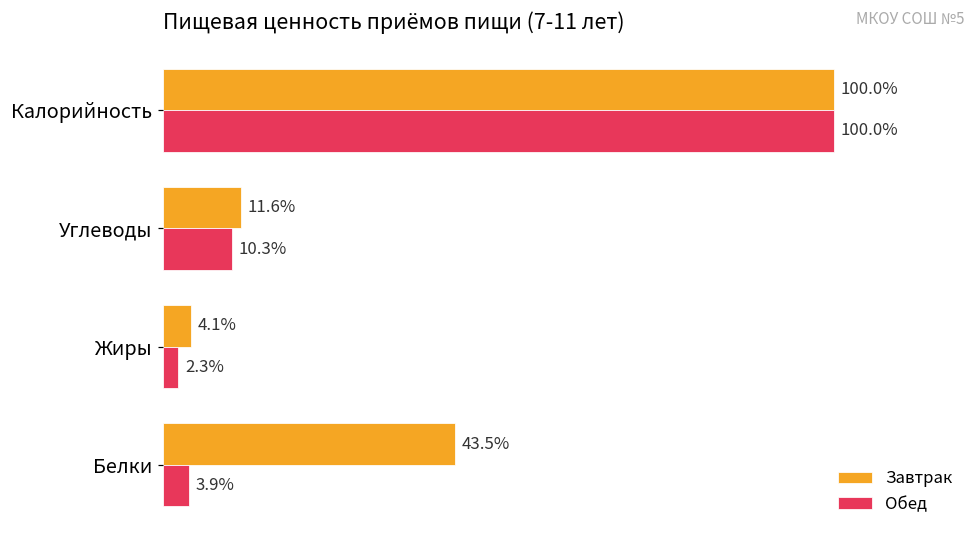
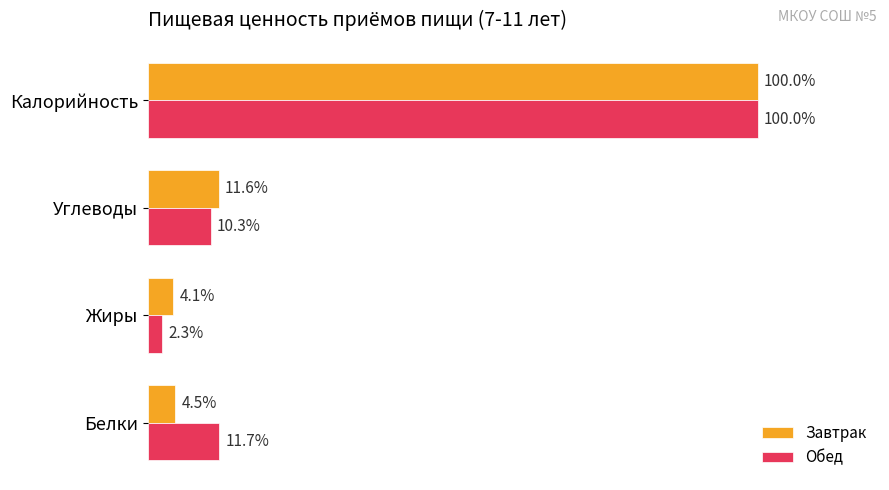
  {
    "Завтрак": {
      "Калорийность": "100.0%",
      "Углеводы": "11.6%",
      "Жиры": "4.1%",
-     "Белки": "43.5%"
+     "Белки": "4.5%"
    },
    "Обед": {
      "Калорийность": "100.0%",
      "Углеводы": "10.3%",
      "Жиры": "2.3%",
-     "Белки": "3.9%"
+     "Белки": "11.7%"
    }
  }
